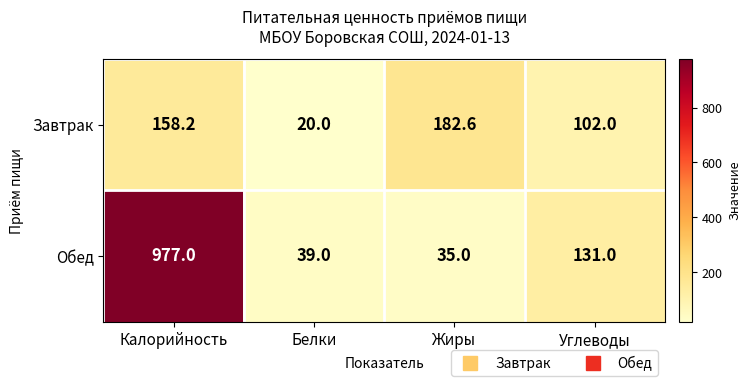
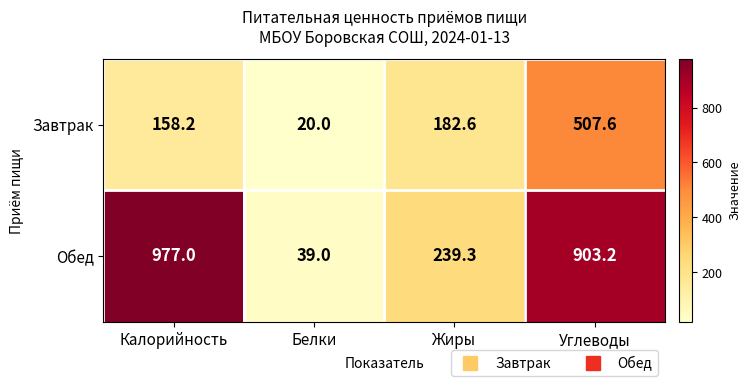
  {
    "Завтрак": {
      "Калорийность": 158.2,
      "Белки": 20.0,
      "Жиры": 182.6,
-     "Углеводы": 102.0
+     "Углеводы": 507.6
    },
    "Обед": {
      "Калорийность": 977.0,
      "Белки": 39.0,
-     "Жиры": 35.0,
-     "Углеводы": 131.0
+     "Жиры": 239.3,
+     "Углеводы": 903.2
    }
  }
